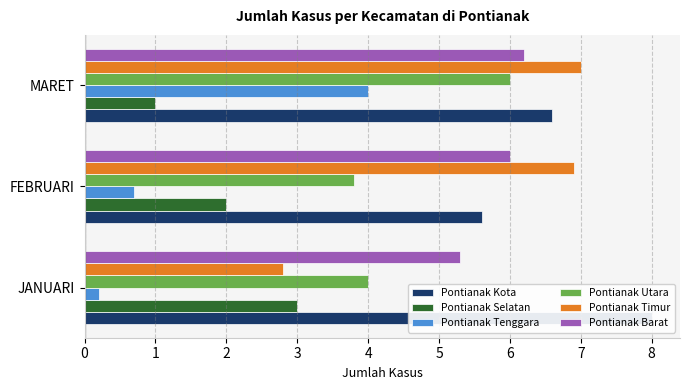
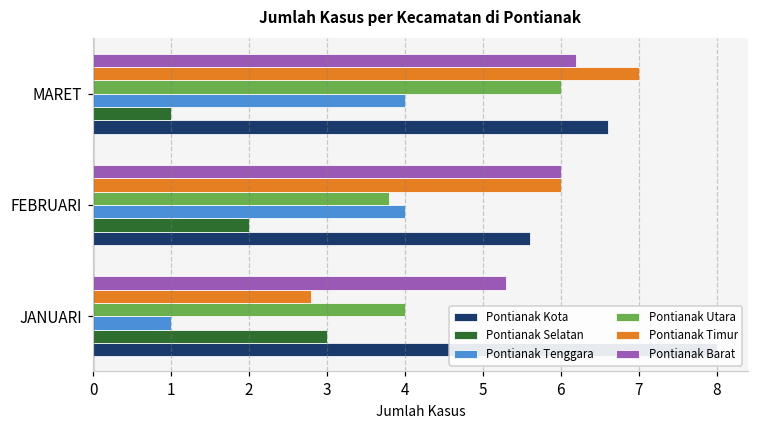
  {
    "Pontianak Kota": {
      "MARET": 6.6,
      "FEBRUARI": 5.6
    },
    "Pontianak Selatan": {
      "MARET": 1.0,
      "FEBRUARI": 2.0,
      "JANUARI": 3.0
    },
    "Pontianak Tenggara": {
      "MARET": 4.0,
-     "FEBRUARI": 0.7,
-     "JANUARI": 0.2
+     "FEBRUARI": 4.0,
+     "JANUARI": 1.0
    },
    "Pontianak Utara": {
      "MARET": 6.0,
      "FEBRUARI": 3.8,
      "JANUARI": 4.0
    },
    "Pontianak Timur": {
      "MARET": 7.0,
-     "FEBRUARI": 6.9,
+     "FEBRUARI": 6.0,
      "JANUARI": 2.8
    },
    "Pontianak Barat": {
      "MARET": 6.2,
      "FEBRUARI": 6.0,
      "JANUARI": 5.3
    }
  }
